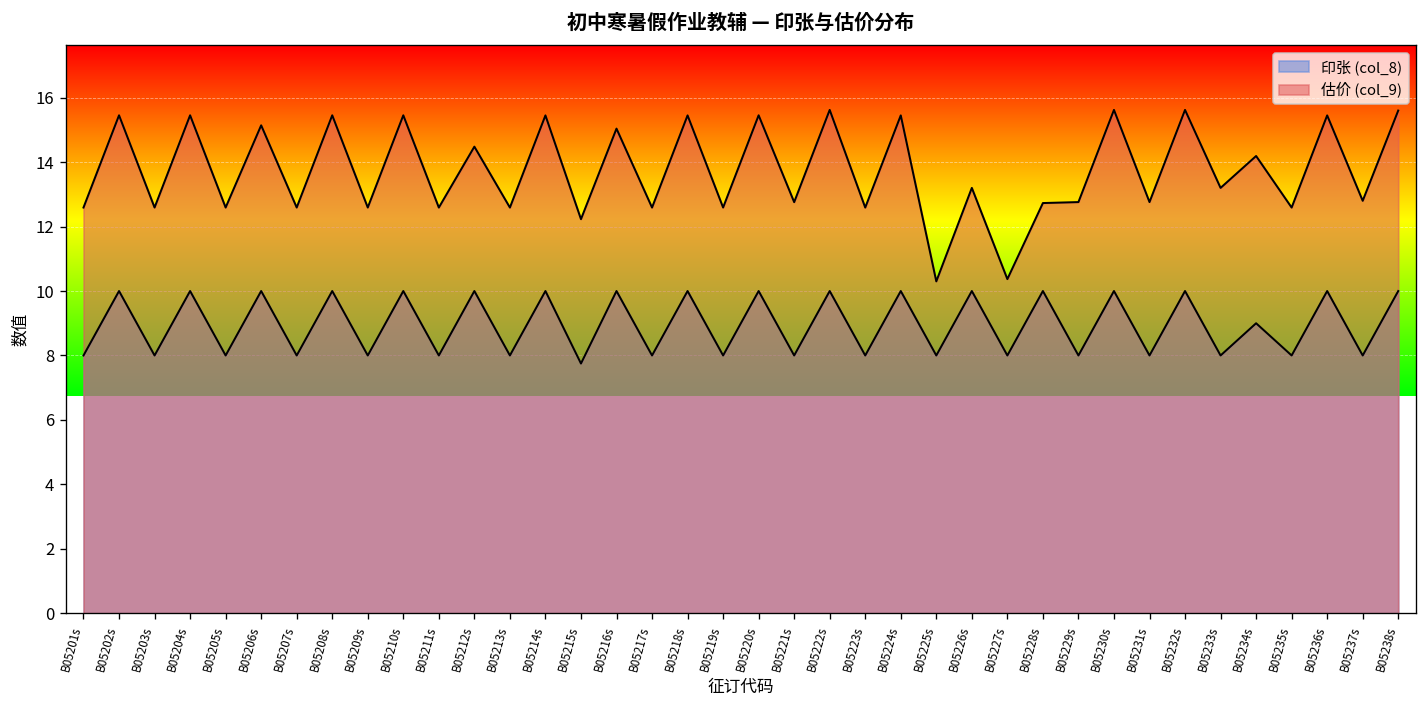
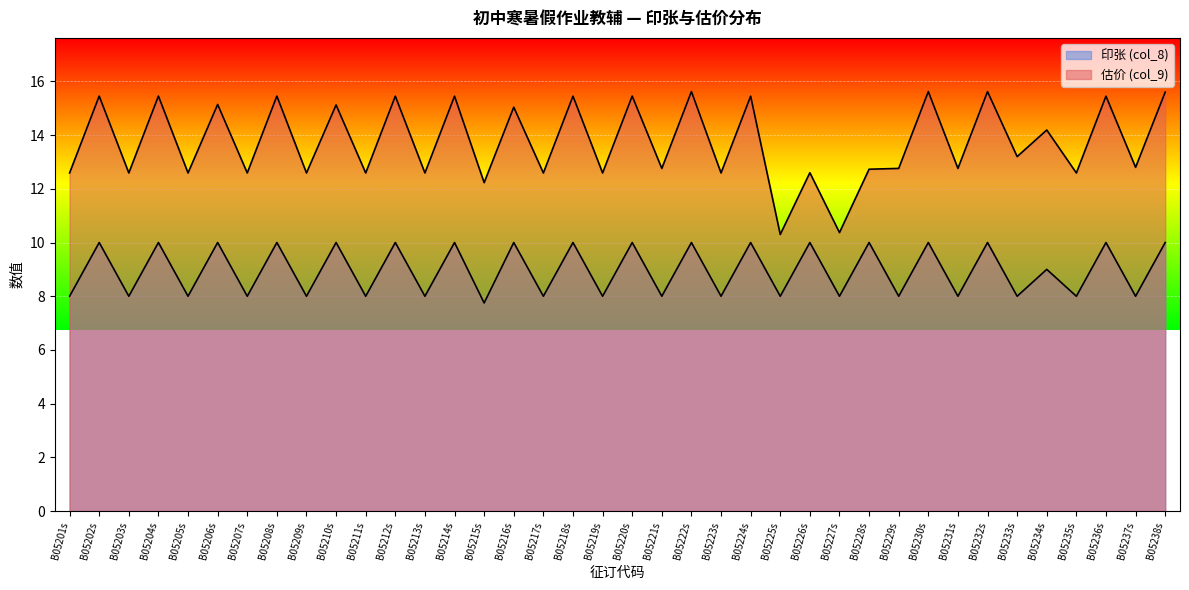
  {
    "印张 (col_8)": {
      "B05201s": 8.0,
      "B05202s": 10.0,
      "B05203s": 8.0,
      "B05204s": 10.0,
      "B05205s": 8.0,
      "B05206s": 10.0,
      "B05207s": 8.0,
      "B05208s": 10.0,
      "B05209s": 8.0,
      "B05210s": 10.0,
      "B05211s": 8.0,
      "B05212s": 10.0,
      "B05213s": 8.0,
      "B05214s": 10.0,
      "B05215s": 7.8,
      "B05216s": 10.0,
      "B05217s": 8.0,
      "B05218s": 10.0,
      "B05219s": 8.0,
      "B05220s": 10.0,
      "B05221s": 8.0,
      "B05222s": 10.0,
      "B05223s": 8.0,
      "B05224s": 10.0,
      "B05225s": 8.0,
      "B05226s": 10.0,
      "B05227s": 8.0,
      "B05228s": 10.0,
      "B05229s": 8.0,
      "B05230s": 10.0,
      "B05231s": 8.0,
      "B05232s": 10.0,
      "B05233s": 8.0,
      "B05234s": 9.0,
      "B05235s": 8.0,
      "B05236s": 10.0,
      "B05237s": 8.0,
      "B05238s": 10.0
    },
    "估价 (col_9)": {
      "B05201s": 12.6,
      "B05202s": 15.5,
      "B05203s": 12.6,
      "B05204s": 15.5,
      "B05205s": 12.6,
      "B05206s": 15.1,
      "B05207s": 12.6,
      "B05208s": 15.5,
      "B05209s": 12.6,
-     "B05210s": 15.5,
+     "B05210s": 15.1,
      "B05211s": 12.6,
-     "B05212s": 14.5,
+     "B05212s": 15.5,
      "B05213s": 12.6,
      "B05214s": 15.5,
      "B05215s": 12.2,
      "B05216s": 15.0,
      "B05217s": 12.6,
      "B05218s": 15.5,
      "B05219s": 12.6,
      "B05220s": 15.5,
      "B05221s": 12.8,
      "B05222s": 15.6,
      "B05223s": 12.6,
      "B05224s": 15.5,
      "B05225s": 10.3,
-     "B05226s": 13.2,
+     "B05226s": 12.6,
      "B05227s": 10.4,
      "B05228s": 12.7,
      "B05229s": 12.8,
      "B05230s": 15.6,
      "B05231s": 12.8,
      "B05232s": 15.6,
      "B05233s": 13.2,
      "B05234s": 14.2,
      "B05235s": 12.6,
      "B05236s": 15.5,
      "B05237s": 12.8,
      "B05238s": 15.6
    }
  }
